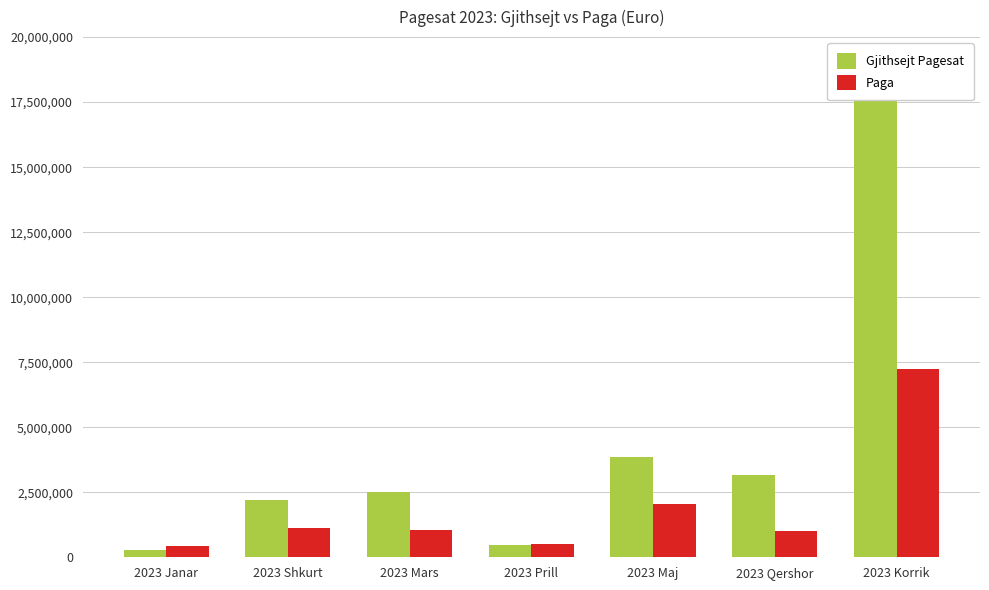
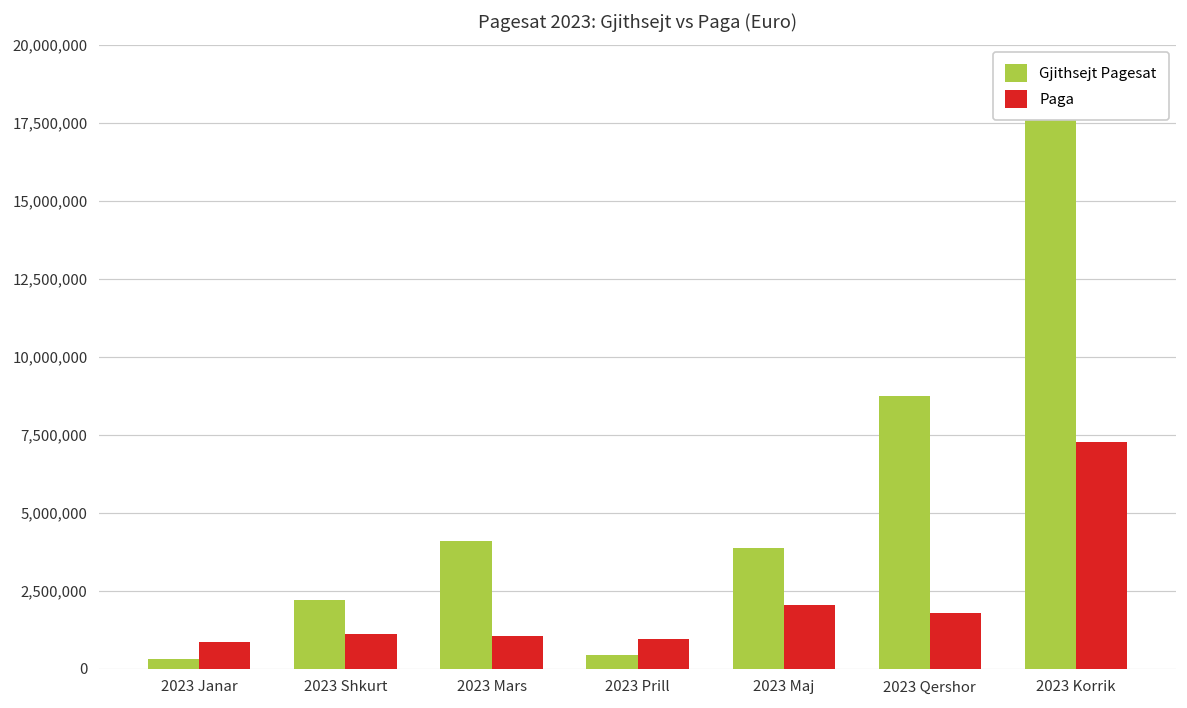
  {
    "Gjithsejt Pagesat": {
      "2023 Janar": "300,000",
      "2023 Shkurt": "2,200,000",
-     "2023 Mars": "2,500,000",
+     "2023 Mars": "4,100,000",
      "2023 Prill": "500,000",
      "2023 Maj": "3,900,000",
-     "2023 Qershor": "3,200,000"
+     "2023 Qershor": "8,700,000"
    },
    "Paga": {
-     "2023 Janar": "400,000",
+     "2023 Janar": "900,000",
      "2023 Shkurt": "1,100,000",
      "2023 Mars": "1,100,000",
-     "2023 Prill": "500,000",
+     "2023 Prill": "1,000,000",
      "2023 Maj": "2,100,000",
-     "2023 Qershor": "1,000,000",
+     "2023 Qershor": "1,800,000",
      "2023 Korrik": "7,300,000"
    }
  }
